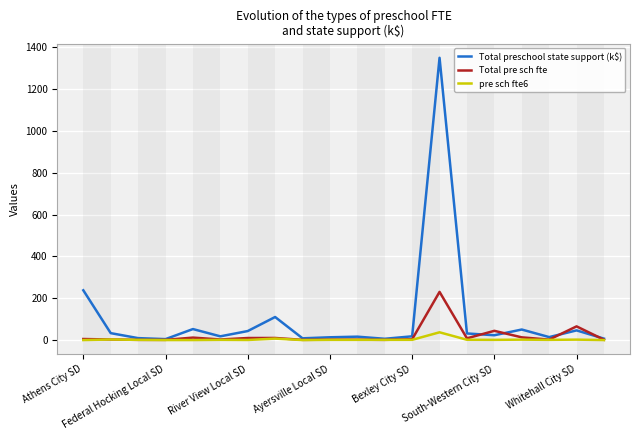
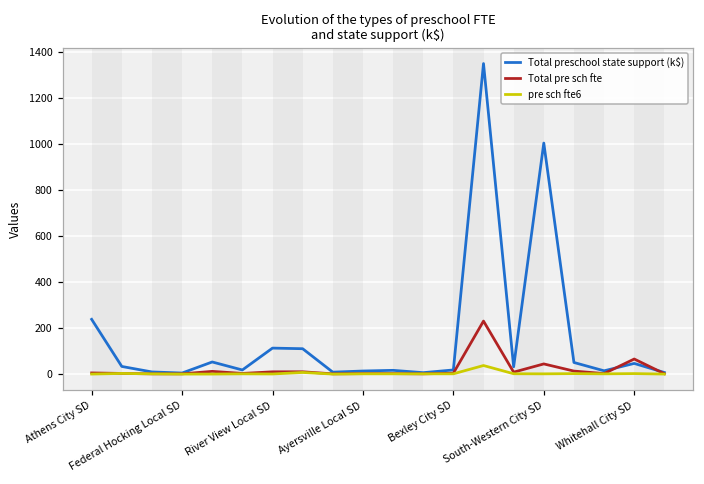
  {
    "Total preschool state support (k$)": {
      "Athens City SD": 240,
-     "River View Local SD": 40,
+     "River View Local SD": 110,
      "Bexley City SD": 20,
-     "South-Western City SD": 20,
+     "South-Western City SD": 1000,
      "Whitehall City SD": 50
    },
    "Total pre sch fte": {
      "South-Western City SD": 40,
      "Whitehall City SD": 70
    },
    "pre sch fte6": {
      "South-Western City SD": 0,
      "Whitehall City SD": 0
    }
  }
